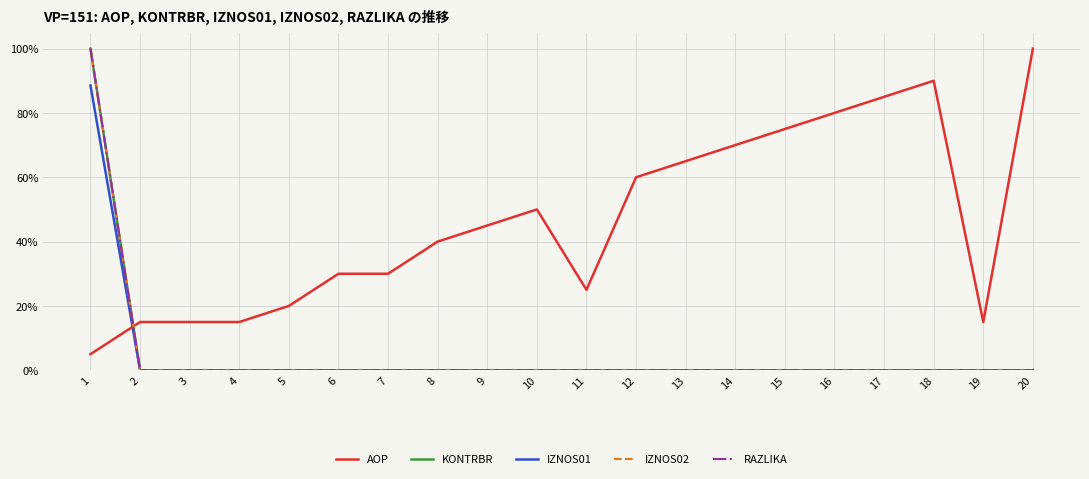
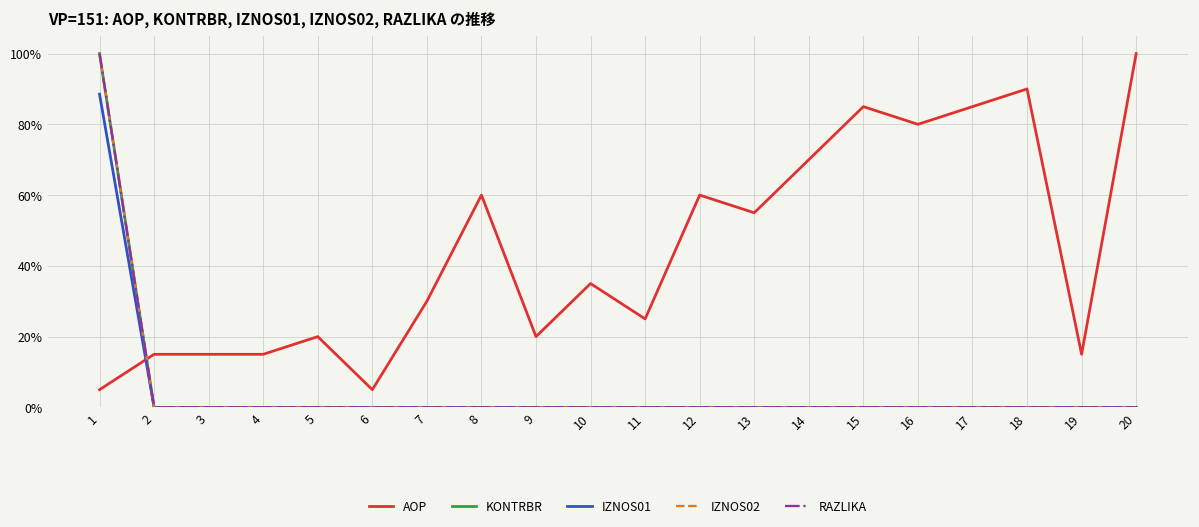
  {
    "AOP": {
      "1": "5%",
      "2": "15%",
      "3": "15%",
      "4": "15%",
      "5": "20%",
-     "6": "30%",
+     "6": "5%",
      "7": "30%",
-     "8": "40%",
-     "9": "45%",
-     "10": "50%",
+     "8": "60%",
+     "9": "20%",
+     "10": "35%",
      "11": "25%",
      "12": "60%",
-     "13": "65%",
+     "13": "55%",
      "14": "70%",
-     "15": "75%",
+     "15": "85%",
      "16": "80%",
      "17": "85%",
      "18": "90%",
      "19": "15%",
      "20": "100%"
    },
    "RAZLIKA": {
      "1": "100%"
    },
    "IZNOS01": {
      "1": "89%"
    }
  }
